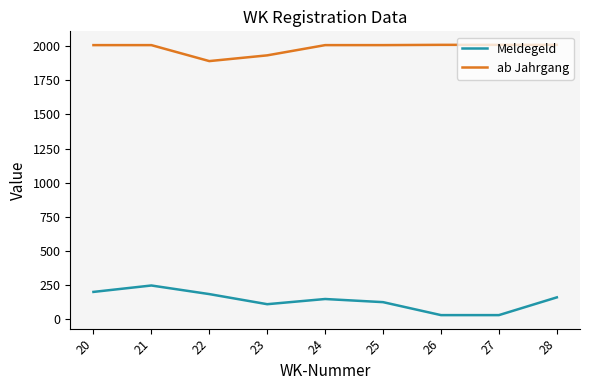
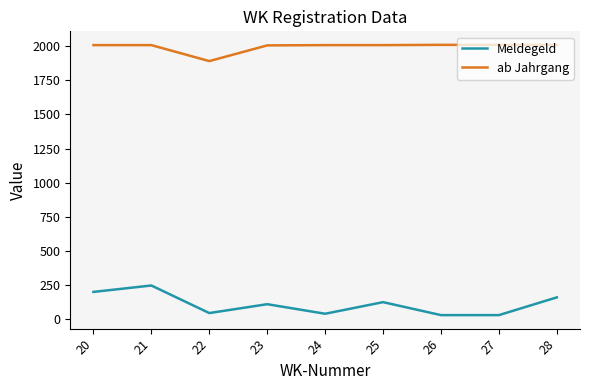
  {
    "Meldegeld": {
      "20": 200,
      "21": 250,
-     "22": 180,
+     "22": 50,
      "23": 110,
-     "24": 150,
+     "24": 40,
      "25": 130,
      "26": 30,
      "27": 30,
      "28": 160
    },
    "ab Jahrgang": {
      "20": 2010,
      "21": 2010,
      "22": 1890,
-     "23": 1930,
+     "23": 2010,
      "24": 2010,
      "25": 2010,
      "26": 2010
    }
  }
